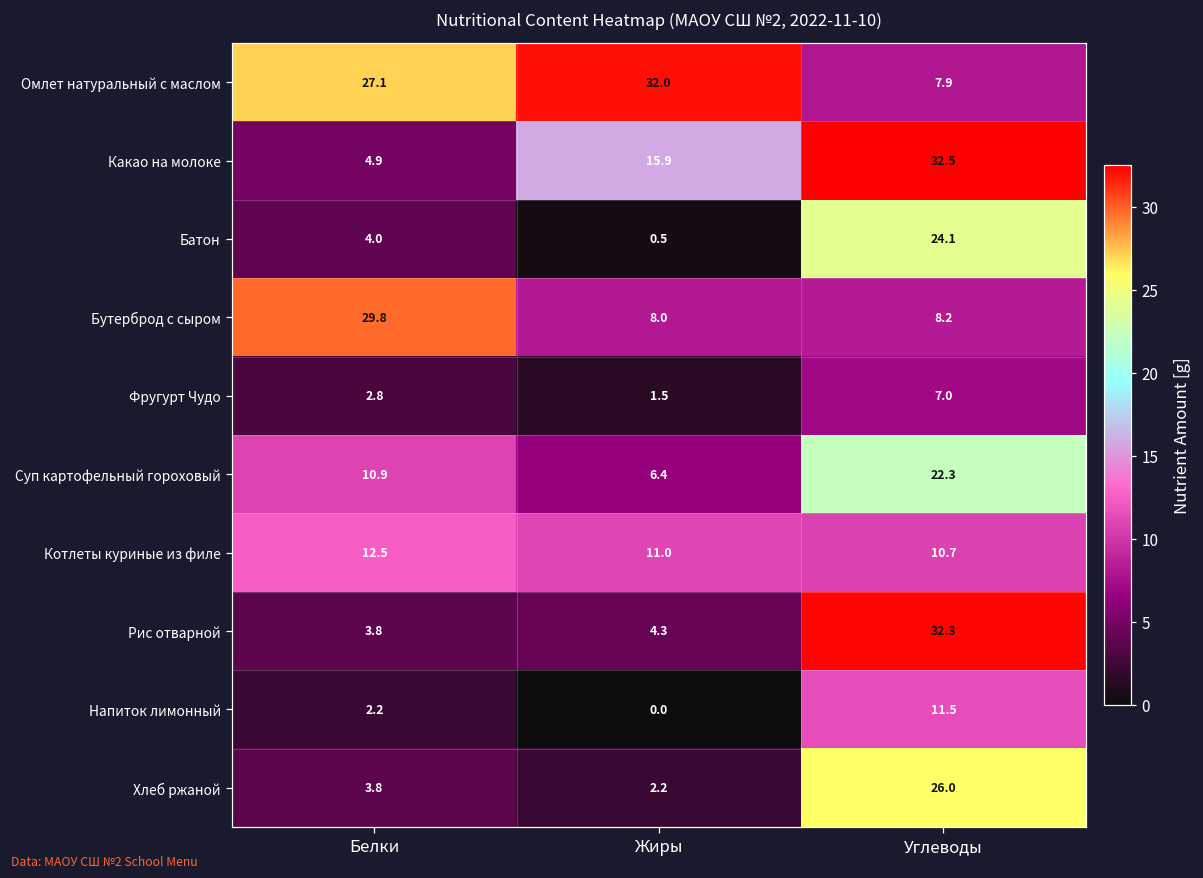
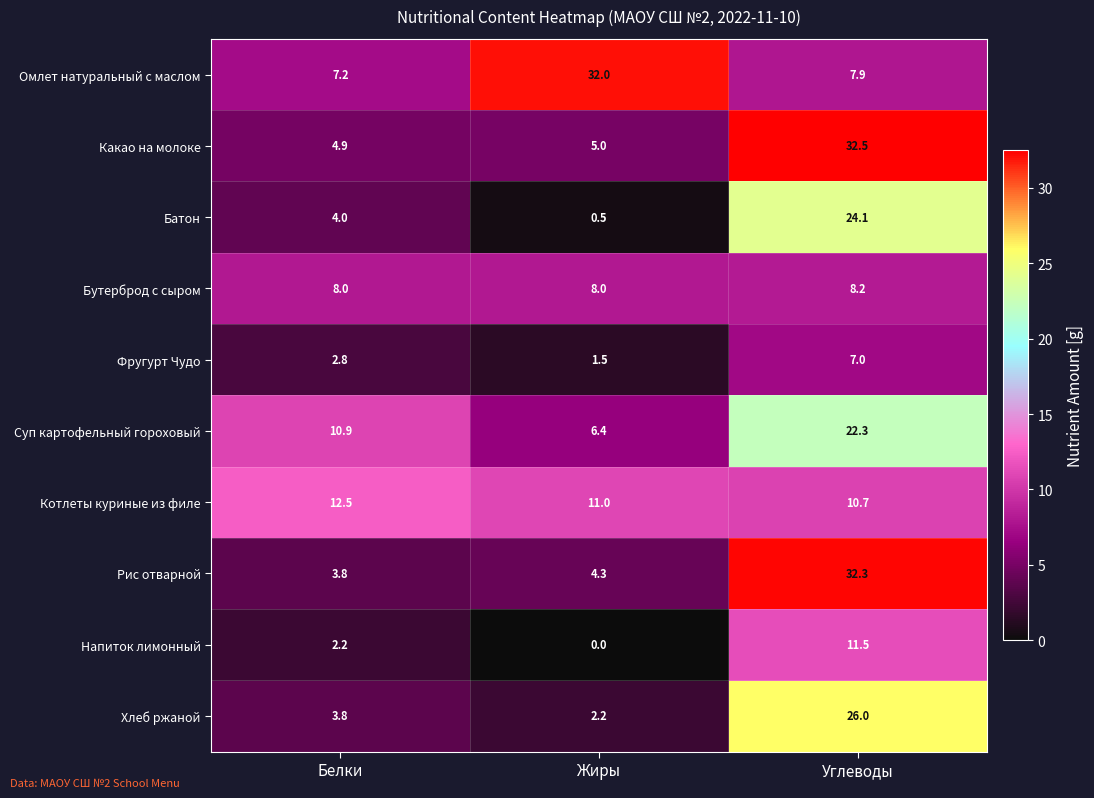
  {
    "Омлет натуральный с маслом": {
-     "Белки": 27.1,
+     "Белки": 7.2,
      "Жиры": 32.0,
      "Углеводы": 7.9
    },
    "Какао на молоке": {
      "Белки": 4.9,
-     "Жиры": 15.9,
+     "Жиры": 5.0,
      "Углеводы": 32.5
    },
    "Батон": {
      "Белки": 4.0,
      "Жиры": 0.5,
      "Углеводы": 24.1
    },
    "Бутерброд с сыром": {
-     "Белки": 29.8,
+     "Белки": 8.0,
      "Жиры": 8.0,
      "Углеводы": 8.2
    },
    "Фругурт Чудо": {
      "Белки": 2.8,
      "Жиры": 1.5,
      "Углеводы": 7.0
    },
    "Суп картофельный гороховый": {
      "Белки": 10.9,
      "Жиры": 6.4,
      "Углеводы": 22.3
    },
    "Котлеты куриные из филе": {
      "Белки": 12.5,
      "Жиры": 11.0,
      "Углеводы": 10.7
    },
    "Рис отварной": {
      "Белки": 3.8,
      "Жиры": 4.3,
      "Углеводы": 32.3
    },
    "Напиток лимонный": {
      "Белки": 2.2,
      "Жиры": 0.0,
      "Углеводы": 11.5
    },
    "Хлеб ржаной": {
      "Белки": 3.8,
      "Жиры": 2.2,
      "Углеводы": 26.0
    }
  }
